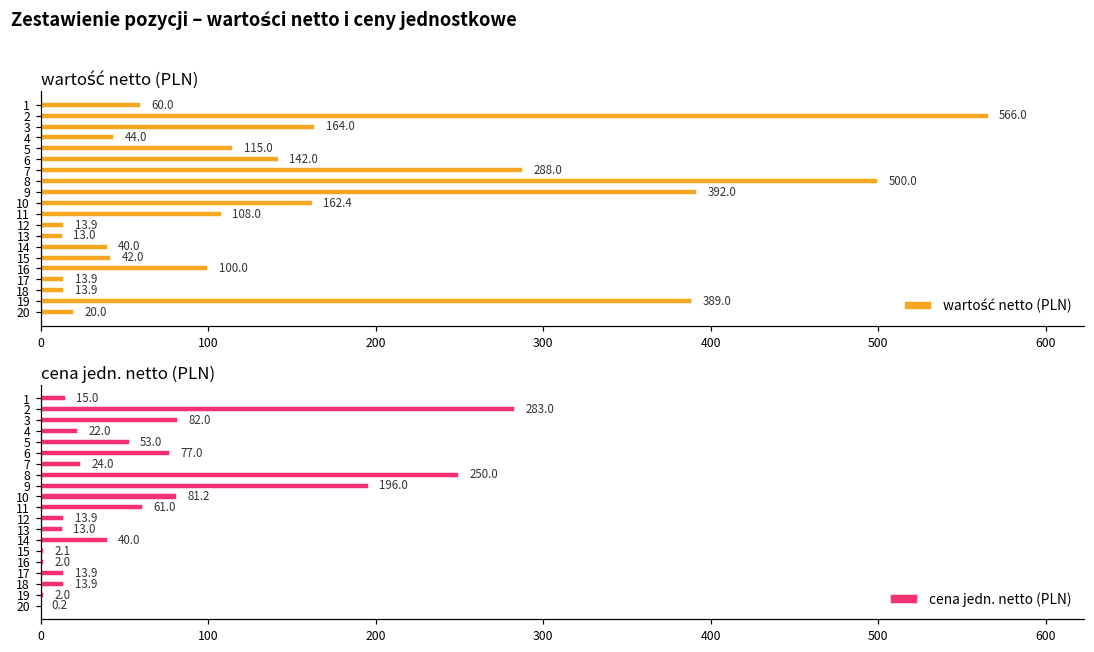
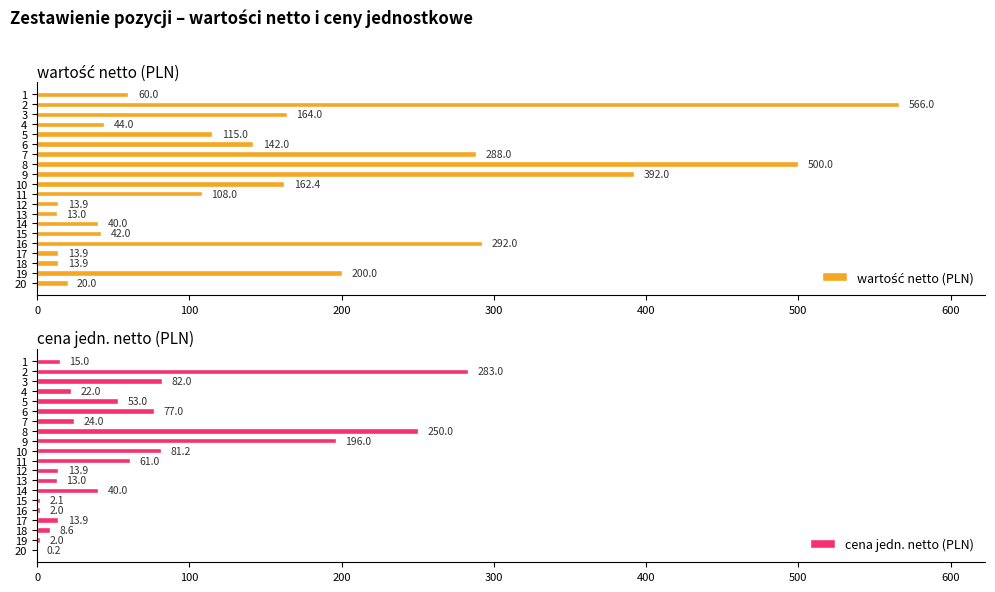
  {
    "wartość netto (PLN)": {
      "1": 60.0,
      "2": 566.0,
      "3": 164.0,
      "4": 44.0,
      "5": 115.0,
      "6": 142.0,
      "7": 288.0,
      "8": 500.0,
      "9": 392.0,
      "10": 162.4,
      "11": 108.0,
      "12": 13.9,
      "13": 13.0,
      "14": 40.0,
      "15": 42.0,
-     "16": 100.0,
+     "16": 292.0,
      "17": 13.9,
      "18": 13.9,
-     "19": 389.0,
+     "19": 200.0,
      "20": 20.0
    },
    "cena jedn. netto (PLN)": {
      "1": 15.0,
      "2": 283.0,
      "3": 82.0,
      "4": 22.0,
      "5": 53.0,
      "6": 77.0,
      "7": 24.0,
      "8": 250.0,
      "9": 196.0,
      "10": 81.2,
      "11": 61.0,
      "12": 13.9,
      "13": 13.0,
      "14": 40.0,
      "15": 2.1,
      "16": 2.0,
      "17": 13.9,
-     "18": 13.9,
+     "18": 8.6,
      "19": 2.0,
      "20": 0.2
    }
  }
